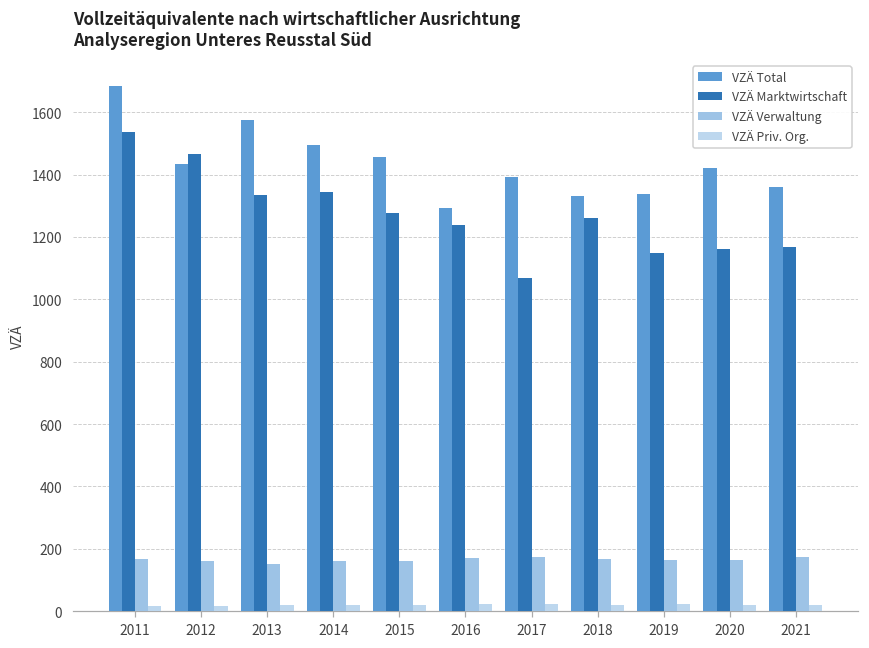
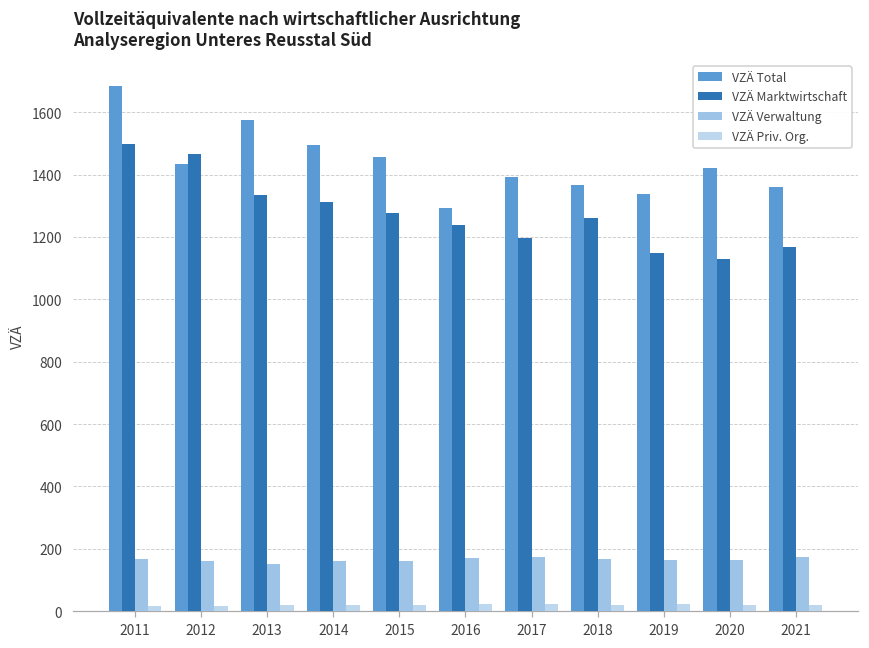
  {
    "VZÄ Total": {
      "2011": 1680,
      "2012": 1430,
      "2013": 1580,
      "2014": 1490,
      "2015": 1460,
      "2016": 1290,
      "2017": 1390,
-     "2018": 1330,
+     "2018": 1370,
      "2019": 1340,
      "2020": 1420,
      "2021": 1360
    },
    "VZÄ Marktwirtschaft": {
-     "2011": 1540,
+     "2011": 1500,
      "2012": 1470,
      "2013": 1330,
-     "2014": 1340,
+     "2014": 1310,
      "2015": 1280,
      "2016": 1240,
-     "2017": 1070,
+     "2017": 1200,
      "2018": 1260,
      "2019": 1150,
-     "2020": 1160,
+     "2020": 1130,
      "2021": 1170
    }
  }
